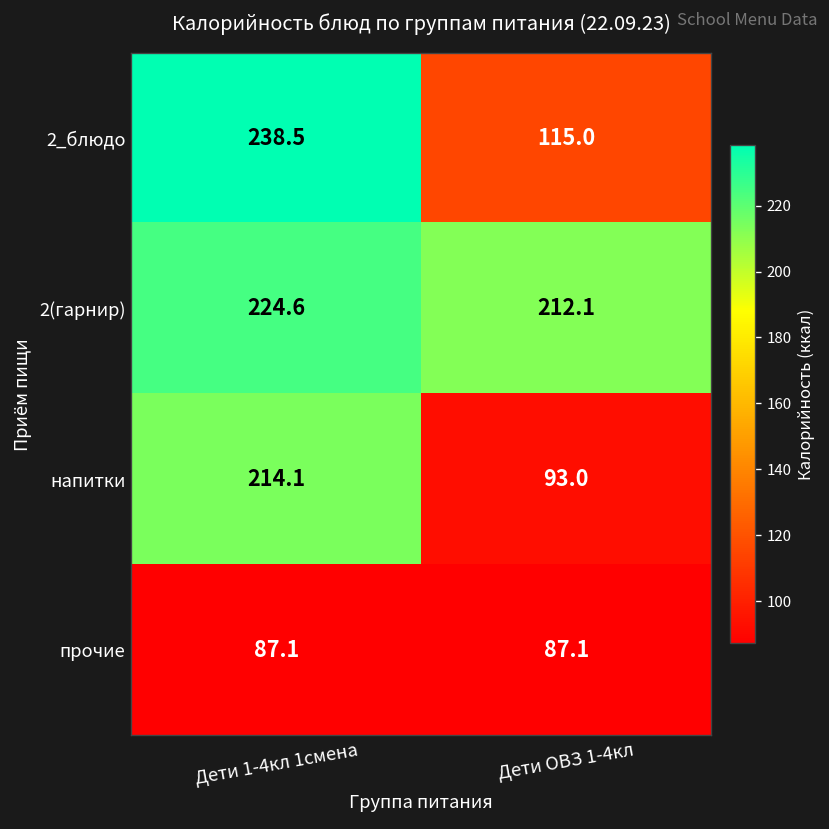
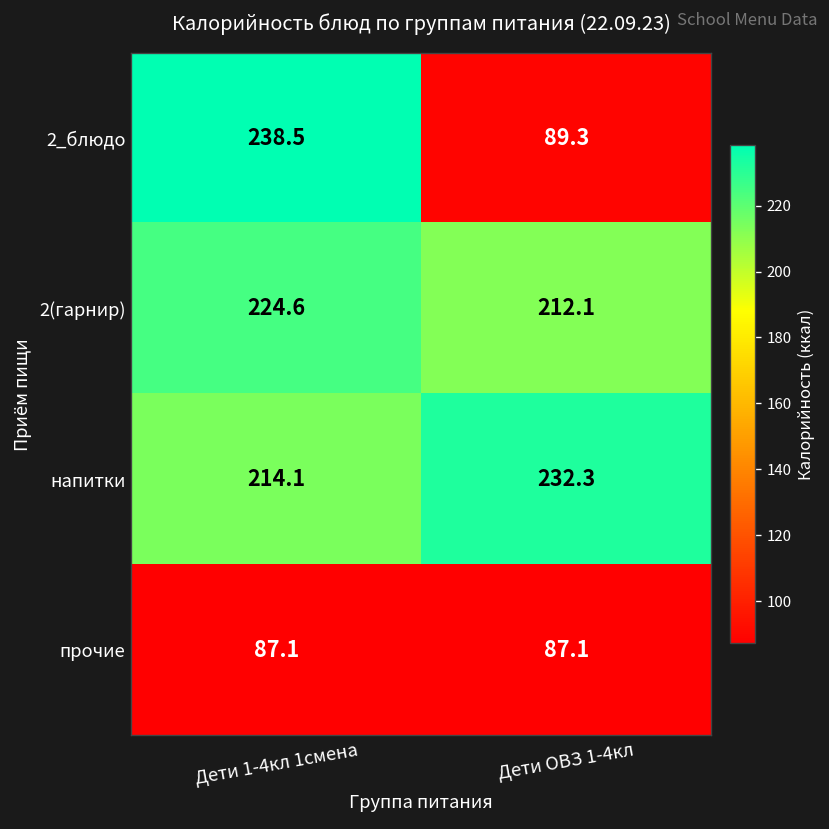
  {
    "2_блюдо": {
      "Дети 1-4кл 1смена": 238.5,
-     "Дети ОВЗ 1-4кл": 115.0
+     "Дети ОВЗ 1-4кл": 89.3
    },
    "2(гарнир)": {
      "Дети 1-4кл 1смена": 224.6,
      "Дети ОВЗ 1-4кл": 212.1
    },
    "напитки": {
      "Дети 1-4кл 1смена": 214.1,
-     "Дети ОВЗ 1-4кл": 93.0
+     "Дети ОВЗ 1-4кл": 232.3
    },
    "прочие": {
      "Дети 1-4кл 1смена": 87.1,
      "Дети ОВЗ 1-4кл": 87.1
    }
  }
